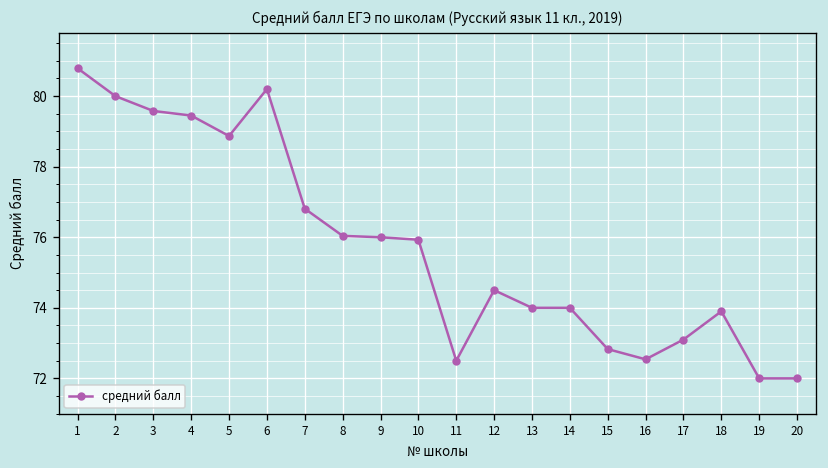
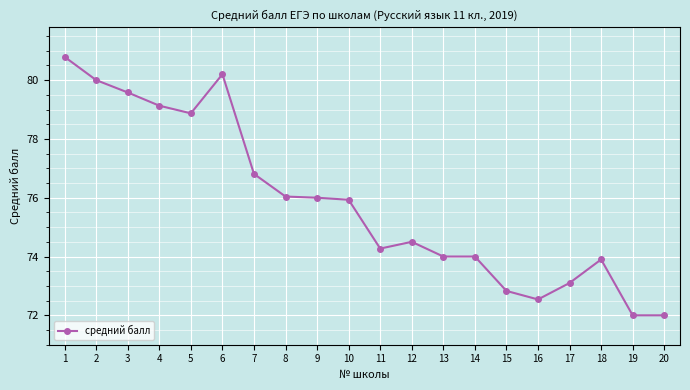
  {
    "1": 80.8,
    "2": 80.0,
    "3": 79.6,
-   "4": 79.5,
+   "4": 79.1,
    "5": 78.9,
    "6": 80.2,
    "7": 76.8,
    "8": 76.0,
    "9": 76.0,
    "10": 75.9,
-   "11": 72.5,
+   "11": 74.3,
    "12": 74.5,
    "13": 74.0,
    "14": 74.0,
    "15": 72.8,
    "16": 72.5,
    "17": 73.1,
    "18": 73.9,
    "19": 72.0,
    "20": 72.0
  }
